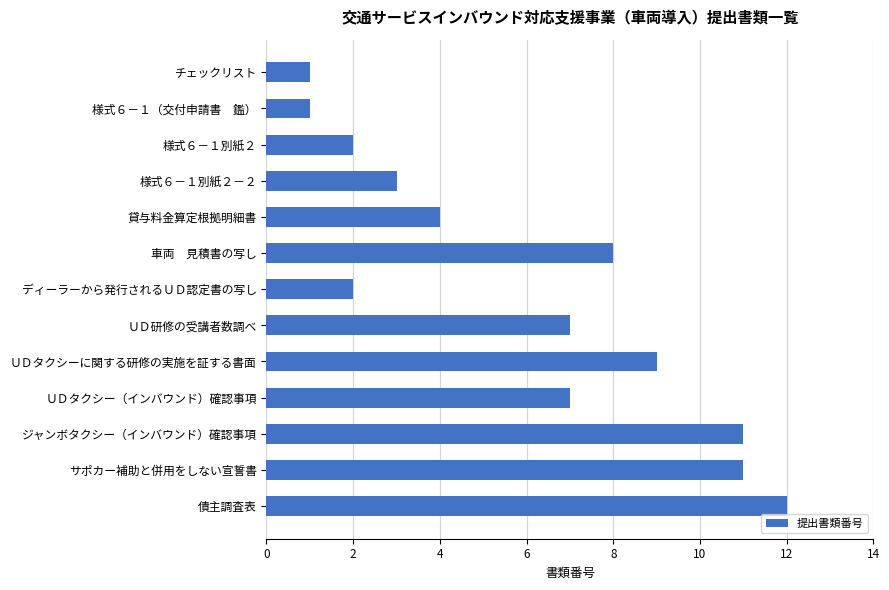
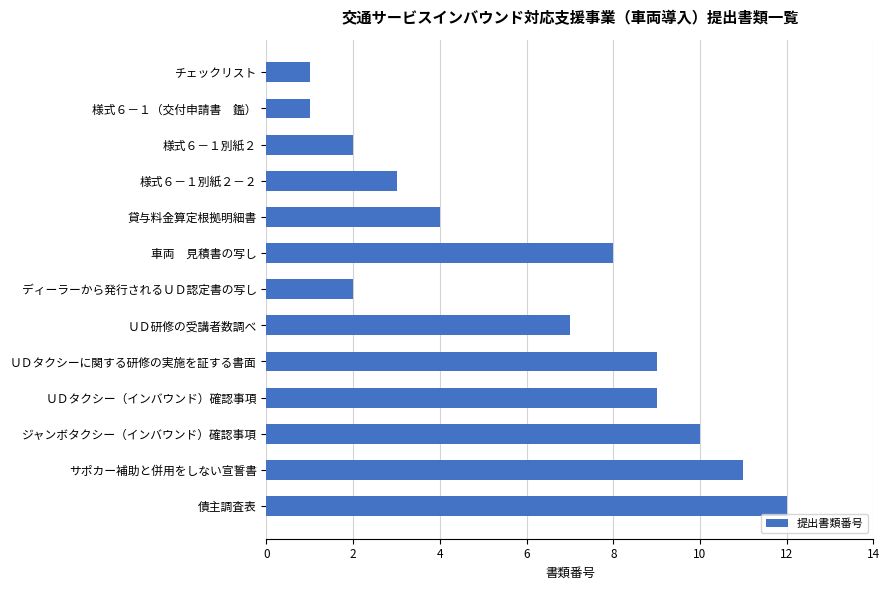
  {
    "チェックリスト": 1,
    "様式６－１（交付申請書 鑑）": 1,
    "様式６－１別紙２": 2,
    "様式６－１別紙２－２": 3,
    "貸与料金算定根拠明細書": 4,
    "車両 見積書の写し": 8,
    "ディーラーから発行されるＵＤ認定書の写し": 2,
    "ＵＤ研修の受講者数調べ": 7,
    "ＵＤタクシーに関する研修の実施を証する書面": 9,
-   "ＵＤタクシー（インバウンド）確認事項": 7,
-   "ジャンボタクシー（インバウンド）確認事項": 11,
+   "ＵＤタクシー（インバウンド）確認事項": 9,
+   "ジャンボタクシー（インバウンド）確認事項": 10,
    "サポカー補助と併用をしない宣誓書": 11,
    "債主調査表": 12
  }
